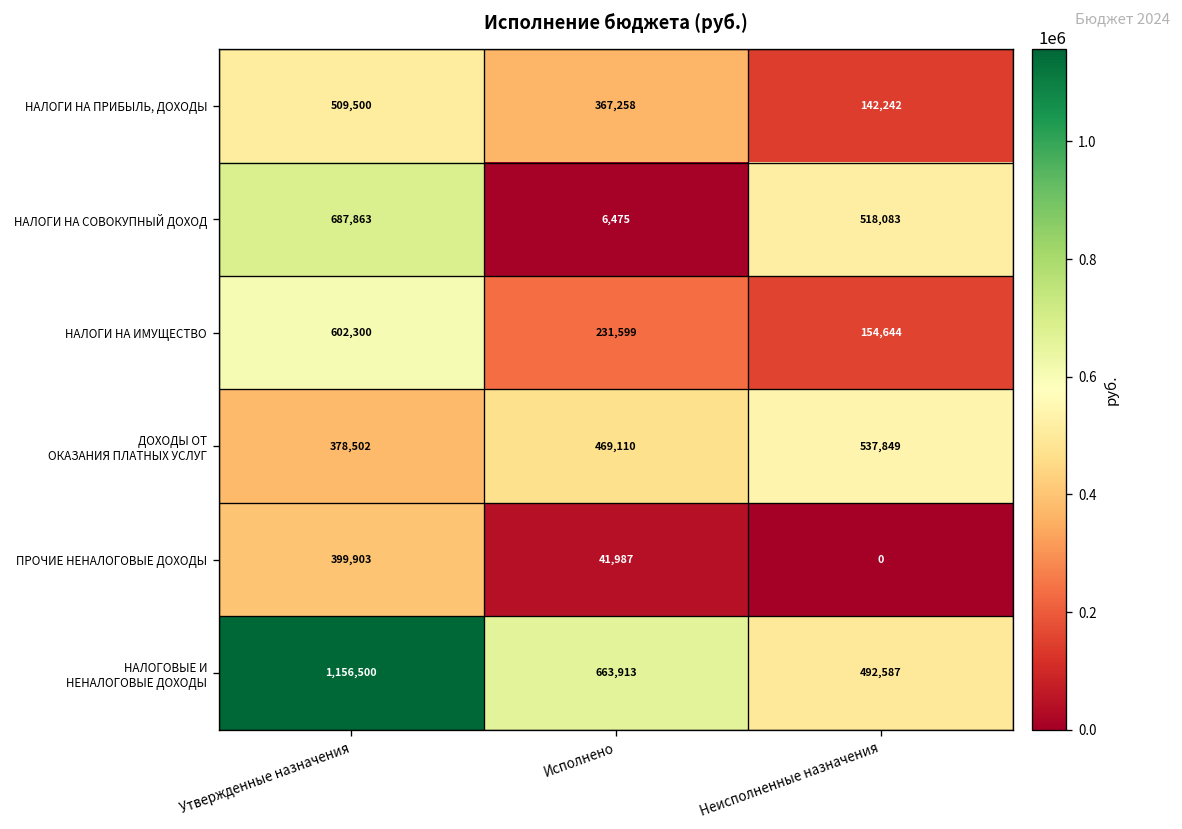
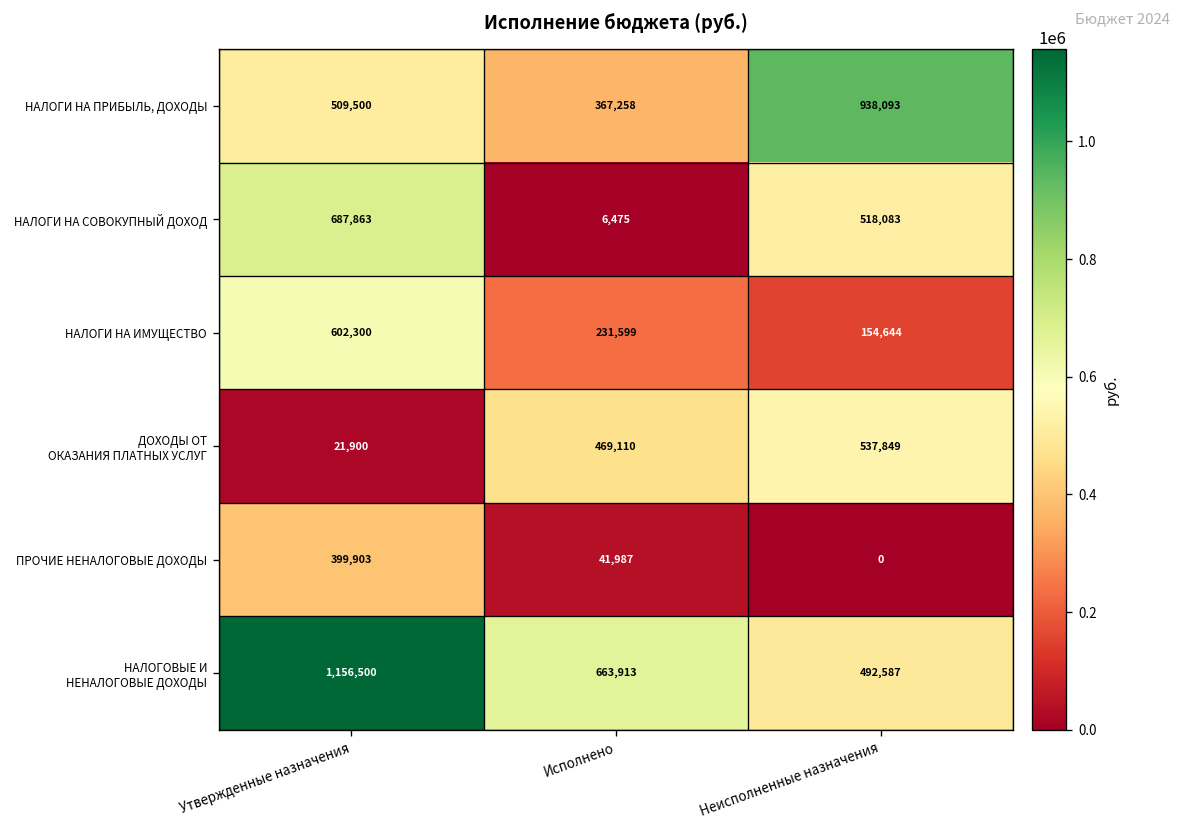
  {
    "НАЛОГИ НА ПРИБЫЛЬ, ДОХОДЫ": {
      "Утвержденные назначения": "509,500",
      "Исполнено": "367,258",
-     "Неисполненные назначения": "142,242"
+     "Неисполненные назначения": "938,093"
    },
    "НАЛОГИ НА СОВОКУПНЫЙ ДОХОД": {
      "Утвержденные назначения": "687,863",
      "Исполнено": "6,475",
      "Неисполненные назначения": "518,083"
    },
    "НАЛОГИ НА ИМУЩЕСТВО": {
      "Утвержденные назначения": "602,300",
      "Исполнено": "231,599",
      "Неисполненные назначения": "154,644"
    },
    "ДОХОДЫ ОТ ОКАЗАНИЯ ПЛАТНЫХ УСЛУГ": {
-     "Утвержденные назначения": "378,502",
+     "Утвержденные назначения": "21,900",
      "Исполнено": "469,110",
      "Неисполненные назначения": "537,849"
    },
    "ПРОЧИЕ НЕНАЛОГОВЫЕ ДОХОДЫ": {
      "Утвержденные назначения": "399,903",
      "Исполнено": "41,987",
      "Неисполненные назначения": "0"
    },
    "НАЛОГОВЫЕ И НЕНАЛОГОВЫЕ ДОХОДЫ": {
      "Утвержденные назначения": "1,156,500",
      "Исполнено": "663,913",
      "Неисполненные назначения": "492,587"
    }
  }
